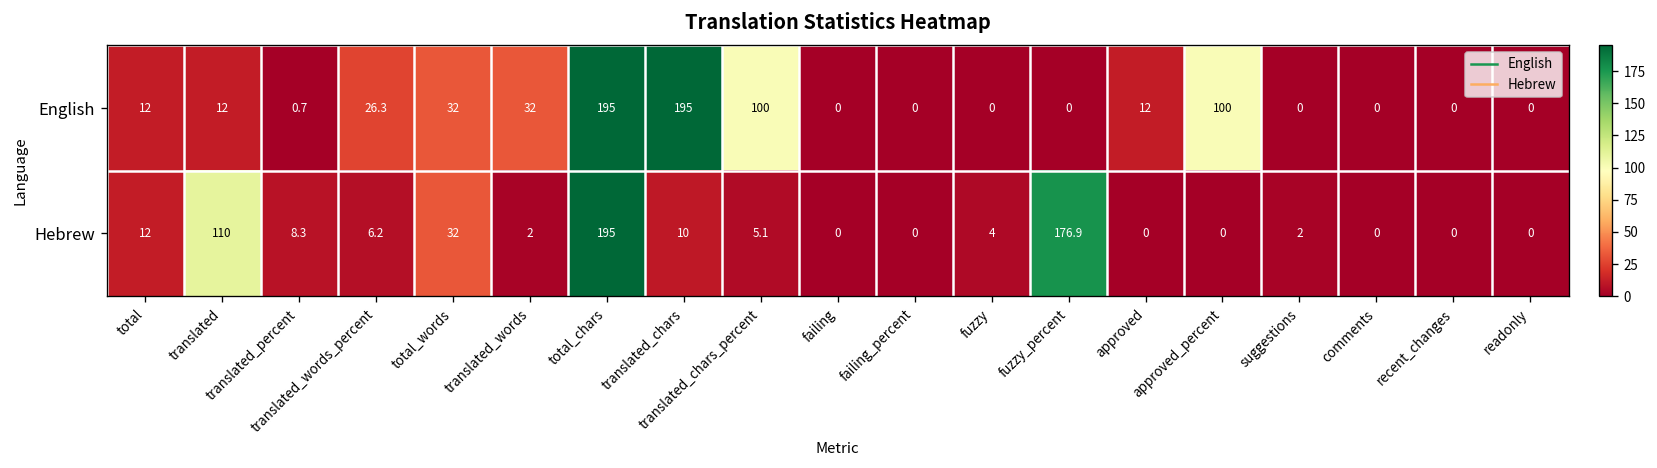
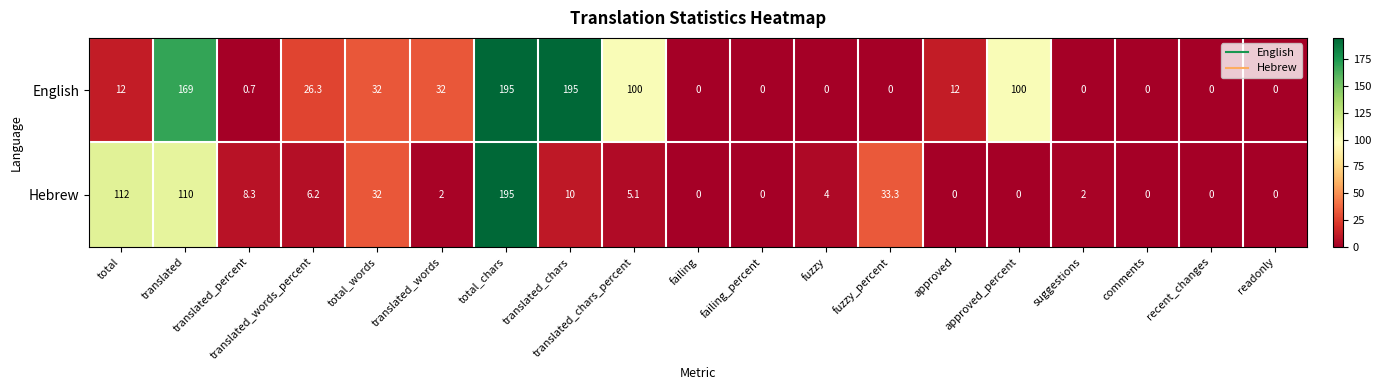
  {
    "English": {
      "total": 12,
-     "translated": 12,
+     "translated": 169,
      "translated_percent": 0.7,
      "translated_words_percent": 26.3,
      "total_words": 32,
      "translated_words": 32,
      "total_chars": 195,
      "translated_chars": 195,
      "translated_chars_percent": 100,
      "failing": 0,
      "failing_percent": 0,
      "fuzzy": 0,
      "fuzzy_percent": 0,
      "approved": 12,
      "approved_percent": 100,
      "suggestions": 0,
      "comments": 0,
      "recent_changes": 0,
      "readonly": 0
    },
    "Hebrew": {
-     "total": 12,
+     "total": 112,
      "translated": 110,
      "translated_percent": 8.3,
      "translated_words_percent": 6.2,
      "total_words": 32,
      "translated_words": 2,
      "total_chars": 195,
      "translated_chars": 10,
      "translated_chars_percent": 5.1,
      "failing": 0,
      "failing_percent": 0,
      "fuzzy": 4,
-     "fuzzy_percent": 176.9,
+     "fuzzy_percent": 33.3,
      "approved": 0,
      "approved_percent": 0,
      "suggestions": 2,
      "comments": 0,
      "recent_changes": 0,
      "readonly": 0
    }
  }
